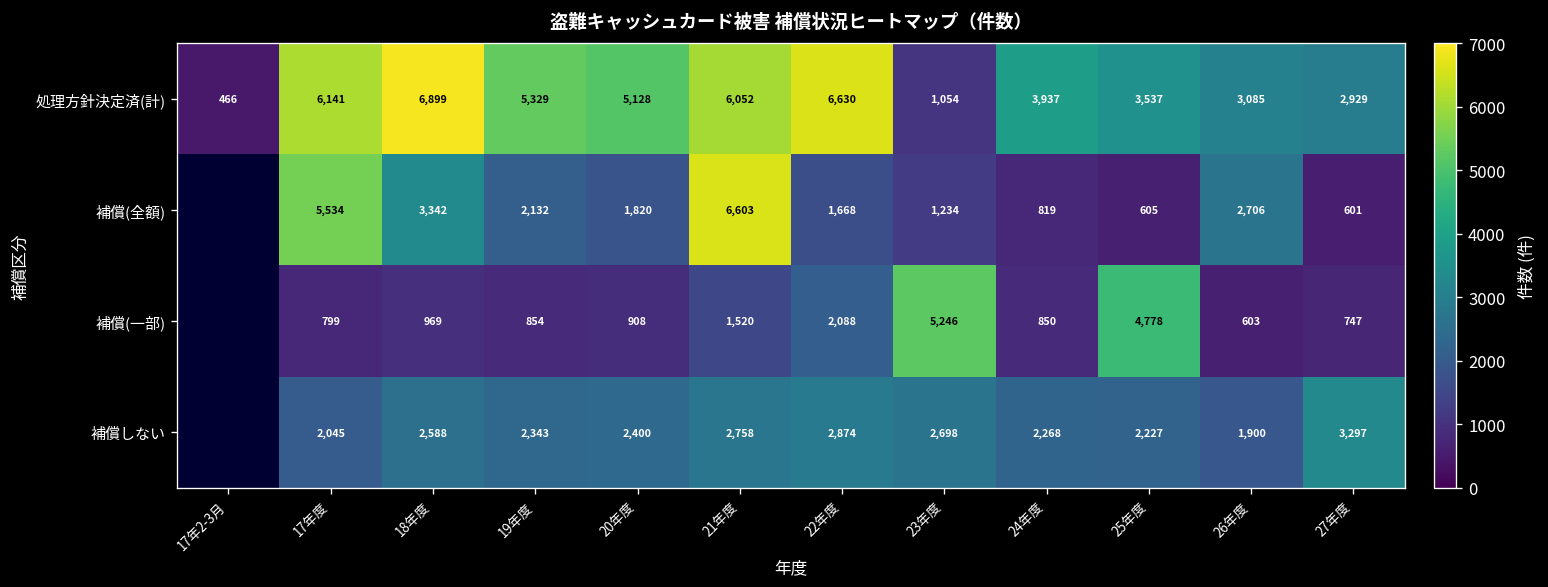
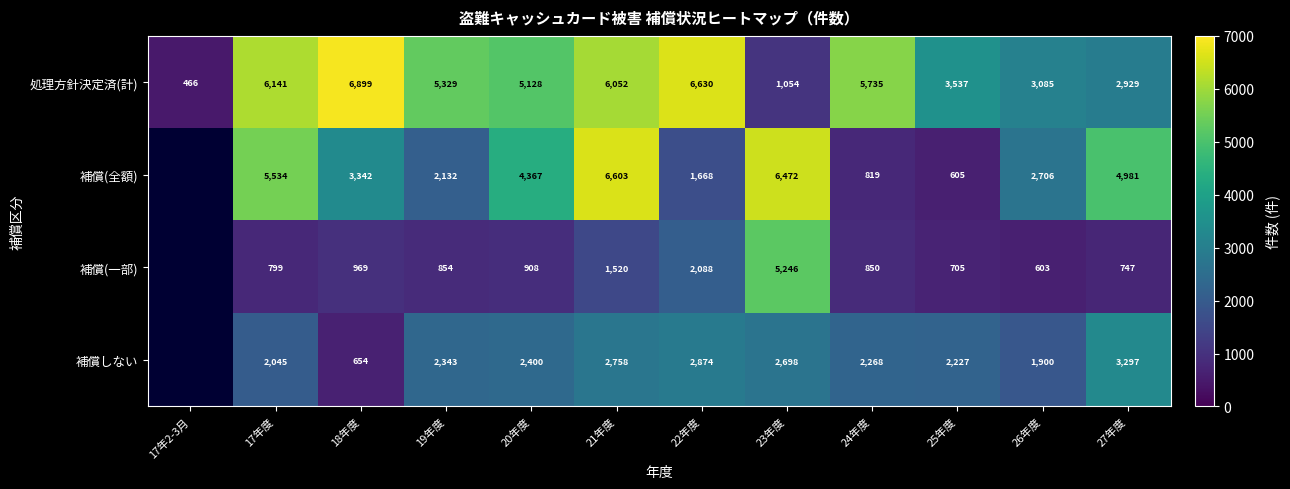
  {
    "処理方針決定済(計)": {
      "17年2-3月": "466",
      "17年度": "6,141",
      "18年度": "6,899",
      "19年度": "5,329",
      "20年度": "5,128",
      "21年度": "6,052",
      "22年度": "6,630",
      "23年度": "1,054",
-     "24年度": "3,937",
+     "24年度": "5,735",
      "25年度": "3,537",
      "26年度": "3,085",
      "27年度": "2,929"
    },
    "補償(全額)": {
      "17年度": "5,534",
      "18年度": "3,342",
      "19年度": "2,132",
-     "20年度": "1,820",
+     "20年度": "4,367",
      "21年度": "6,603",
      "22年度": "1,668",
-     "23年度": "1,234",
+     "23年度": "6,472",
      "24年度": "819",
      "25年度": "605",
      "26年度": "2,706",
-     "27年度": "601"
+     "27年度": "4,981"
    },
    "補償(一部)": {
      "17年度": "799",
      "18年度": "969",
      "19年度": "854",
      "20年度": "908",
      "21年度": "1,520",
      "22年度": "2,088",
      "23年度": "5,246",
      "24年度": "850",
-     "25年度": "4,778",
+     "25年度": "705",
      "26年度": "603",
      "27年度": "747"
    },
    "補償しない": {
      "17年度": "2,045",
-     "18年度": "2,588",
+     "18年度": "654",
      "19年度": "2,343",
      "20年度": "2,400",
      "21年度": "2,758",
      "22年度": "2,874",
      "23年度": "2,698",
      "24年度": "2,268",
      "25年度": "2,227",
      "26年度": "1,900",
      "27年度": "3,297"
    }
  }
